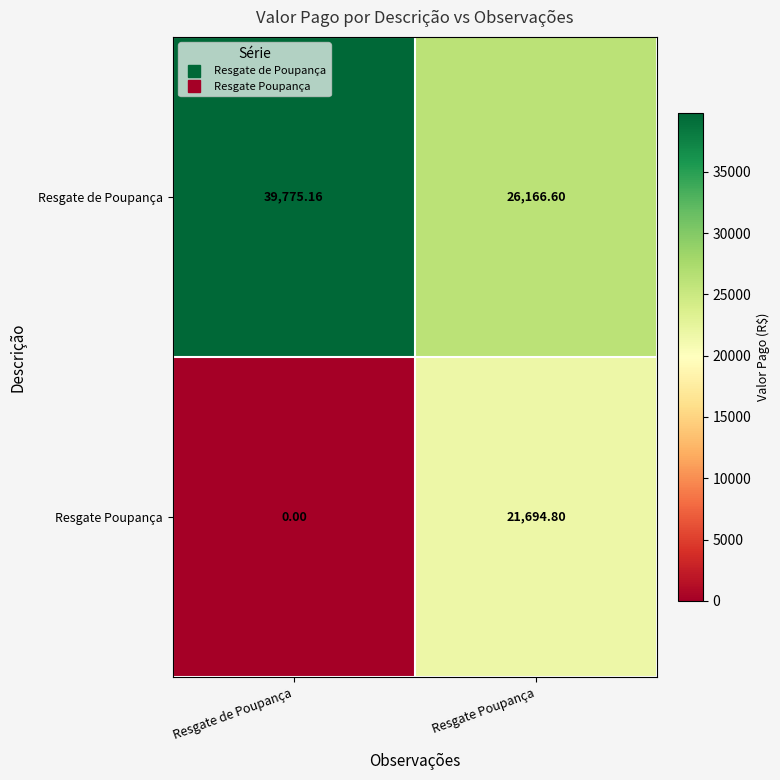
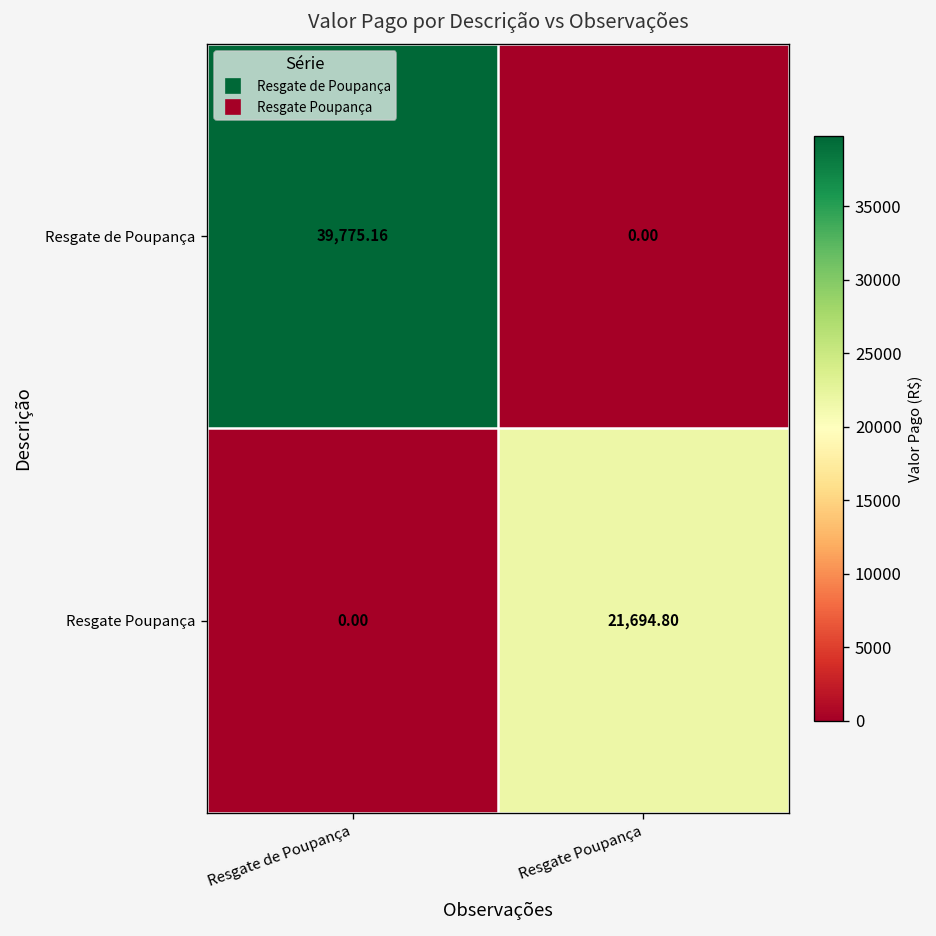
  {
    "Resgate de Poupança": {
      "Resgate de Poupança": "39,775.16",
-     "Resgate Poupança": "26,166.60"
+     "Resgate Poupança": "0.00"
    },
    "Resgate Poupança": {
      "Resgate de Poupança": "0.00",
      "Resgate Poupança": "21,694.80"
    }
  }
